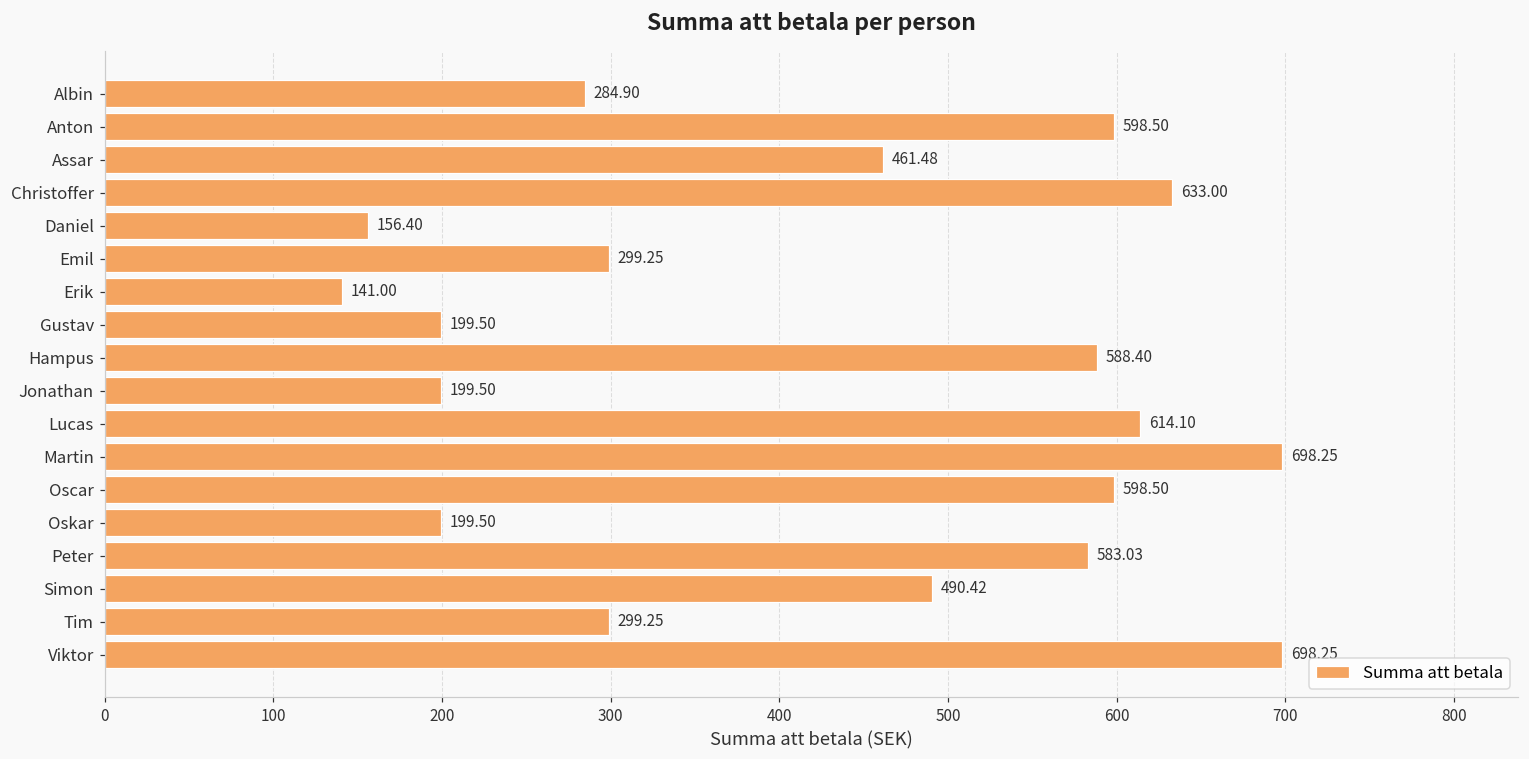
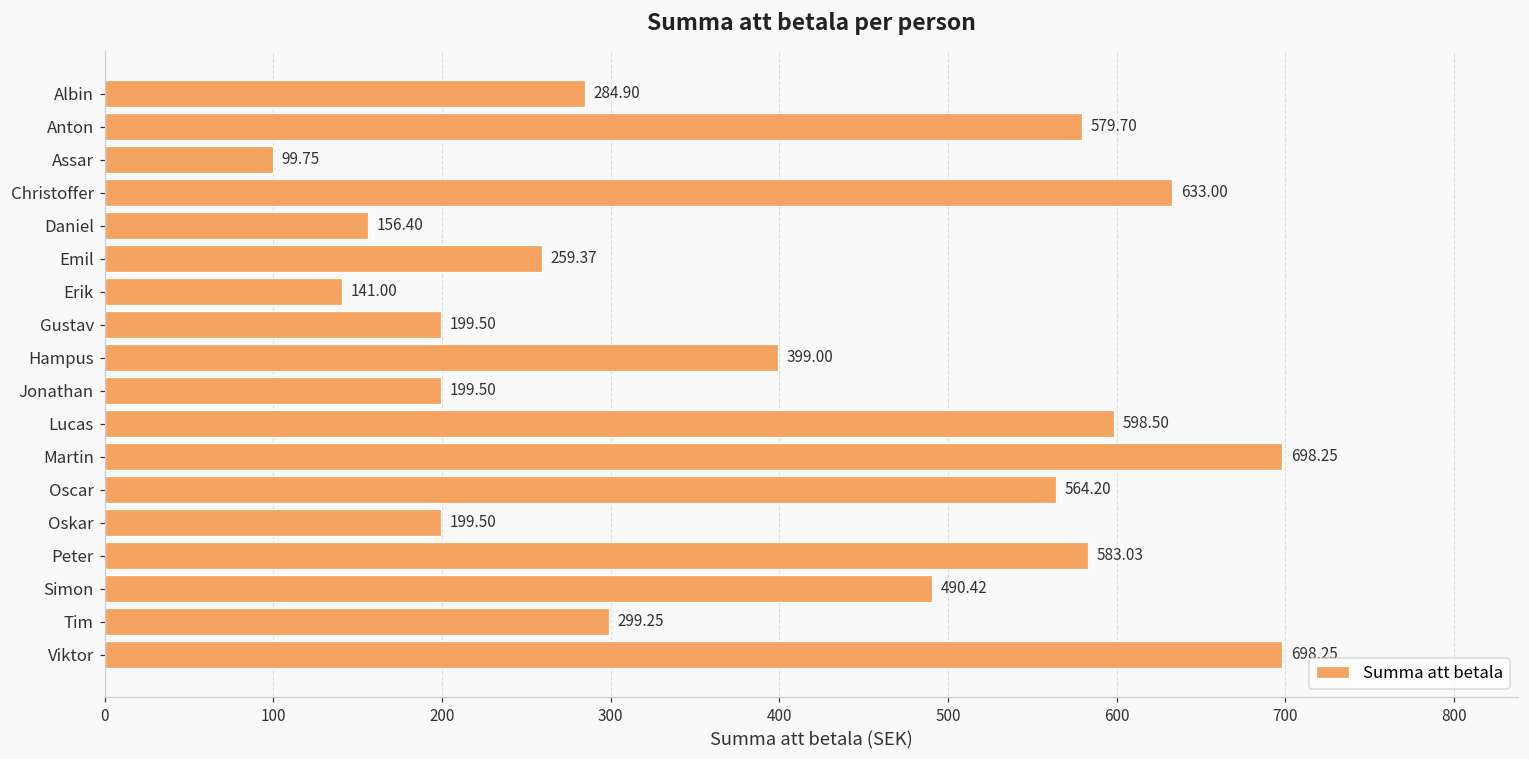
  {
    "Albin": 284.90,
-   "Anton": 598.50,
-   "Assar": 461.48,
+   "Anton": 579.70,
+   "Assar": 99.75,
    "Christoffer": 633.00,
    "Daniel": 156.40,
-   "Emil": 299.25,
+   "Emil": 259.37,
    "Erik": 141.00,
    "Gustav": 199.50,
-   "Hampus": 588.40,
+   "Hampus": 399.00,
    "Jonathan": 199.50,
-   "Lucas": 614.10,
+   "Lucas": 598.50,
    "Martin": 698.25,
-   "Oscar": 598.50,
+   "Oscar": 564.20,
    "Oskar": 199.50,
    "Peter": 583.03,
    "Simon": 490.42,
    "Tim": 299.25
  }
